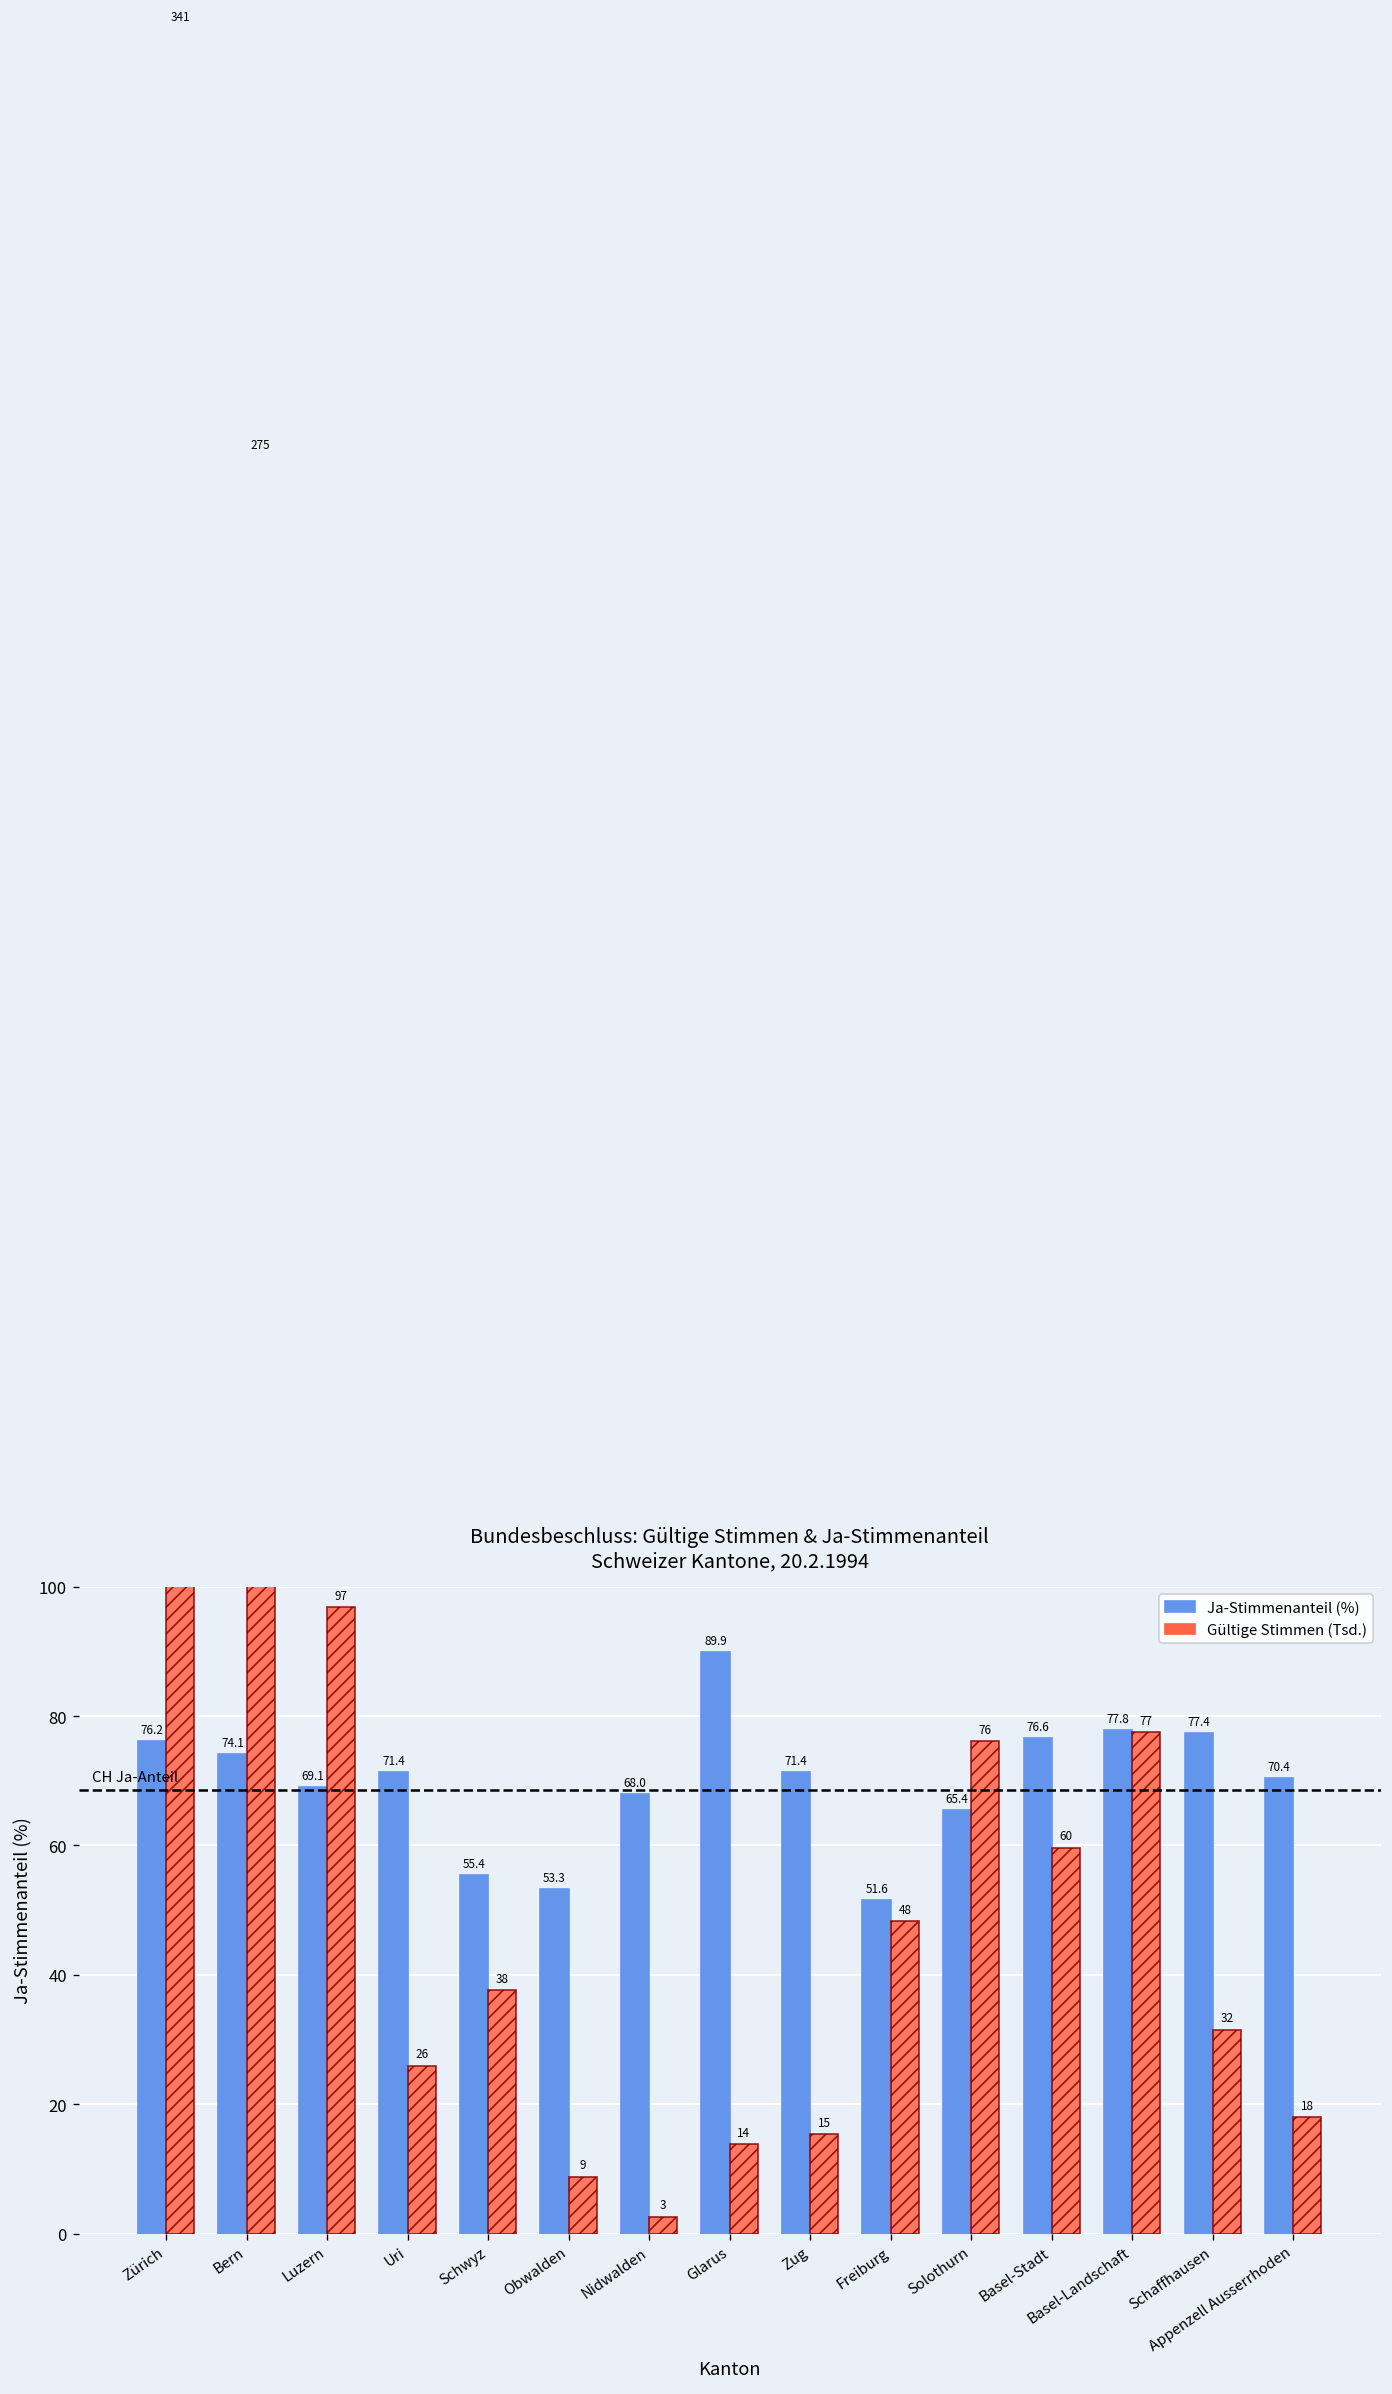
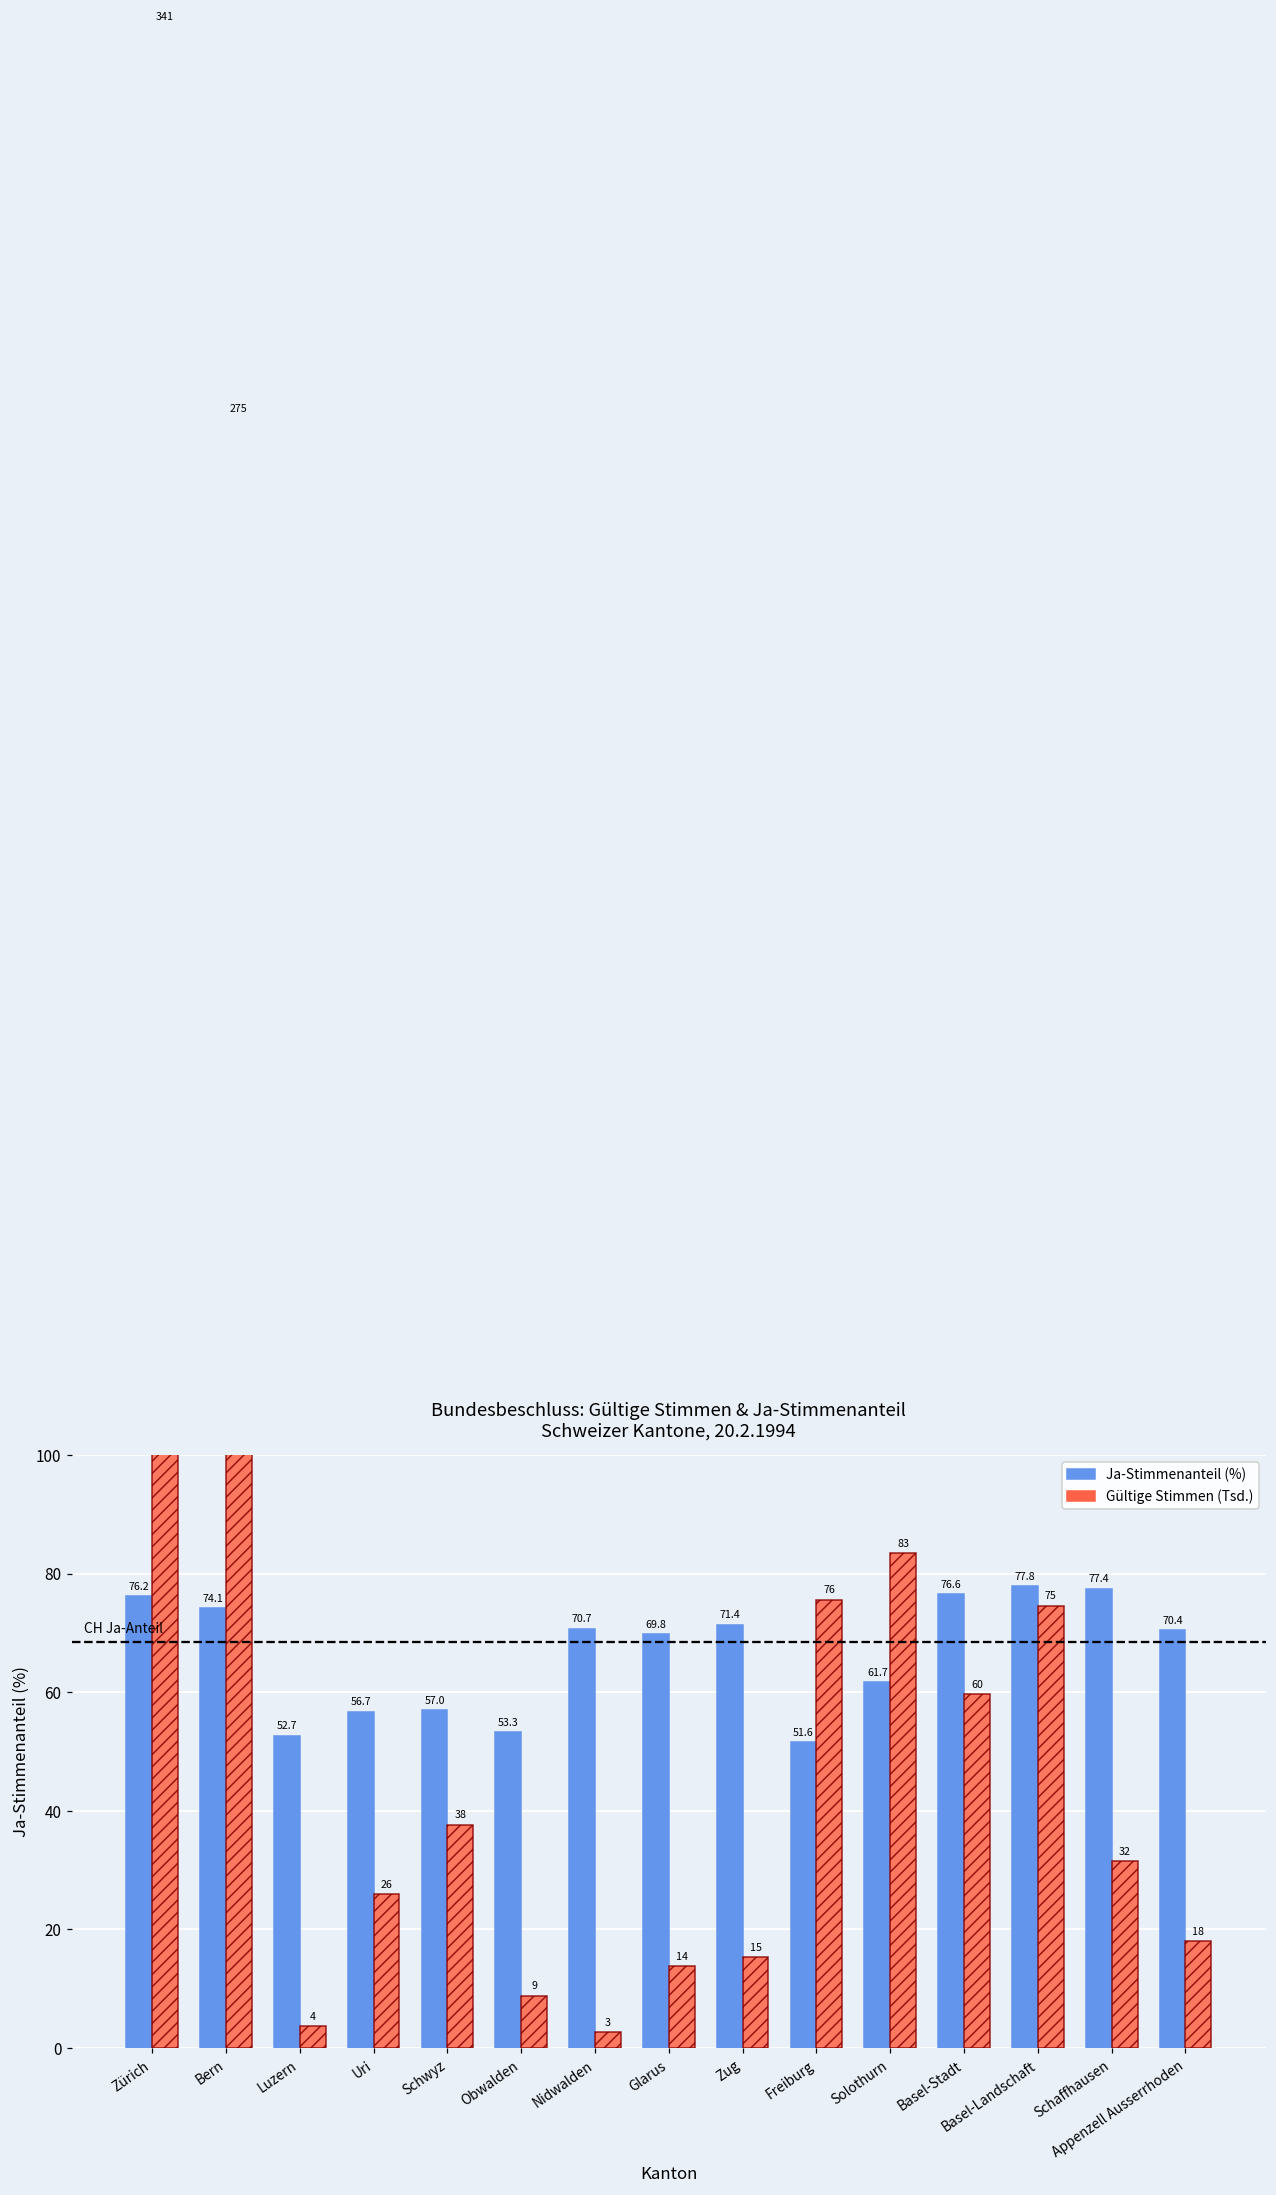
  {
    "Ja-Stimmenanteil (%)": {
      "Zürich": 76.2,
      "Bern": 74.1,
-     "Luzern": 69.1,
-     "Uri": 71.4,
-     "Schwyz": 55.4,
+     "Luzern": 52.7,
+     "Uri": 56.7,
+     "Schwyz": 57.0,
      "Obwalden": 53.3,
-     "Nidwalden": 68.0,
-     "Glarus": 89.9,
+     "Nidwalden": 70.7,
+     "Glarus": 69.8,
      "Zug": 71.4,
      "Freiburg": 51.6,
-     "Solothurn": 65.4,
+     "Solothurn": 61.7,
      "Basel-Stadt": 76.6,
      "Basel-Landschaft": 77.8,
      "Schaffhausen": 77.4,
      "Appenzell Ausserrhoden": 70.4
    },
    "Gültige Stimmen (Tsd.)": {
-     "Luzern": 97,
+     "Luzern": 4,
      "Uri": 26,
      "Schwyz": 38,
      "Obwalden": 9,
      "Nidwalden": 3,
      "Glarus": 14,
      "Zug": 15,
-     "Freiburg": 48,
-     "Solothurn": 76,
+     "Freiburg": 76,
+     "Solothurn": 83,
      "Basel-Stadt": 60,
-     "Basel-Landschaft": 77,
+     "Basel-Landschaft": 75,
      "Schaffhausen": 32,
      "Appenzell Ausserrhoden": 18
    }
  }
